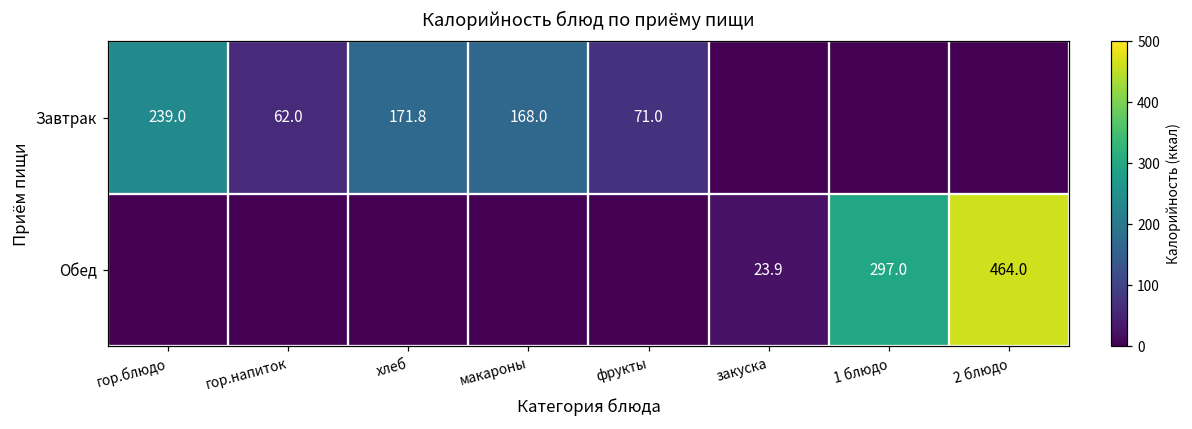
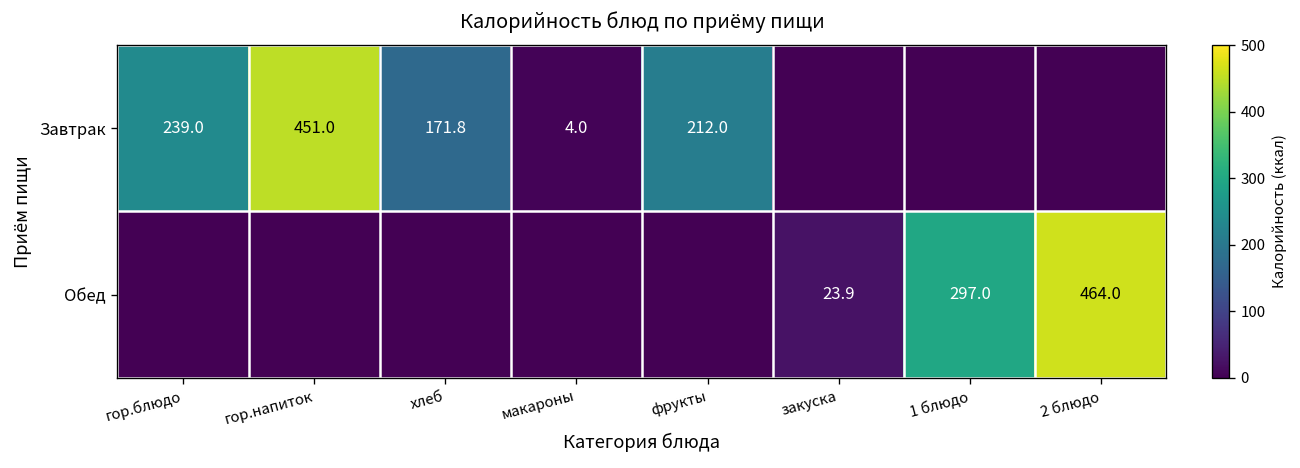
  {
    "Завтрак": {
      "гор.блюдо": 239.0,
-     "гор.напиток": 62.0,
+     "гор.напиток": 451.0,
      "хлеб": 171.8,
-     "макароны": 168.0,
-     "фрукты": 71.0
+     "макароны": 4.0,
+     "фрукты": 212.0
    },
    "Обед": {
      "закуска": 23.9,
      "1 блюдо": 297.0,
      "2 блюдо": 464.0
    }
  }
